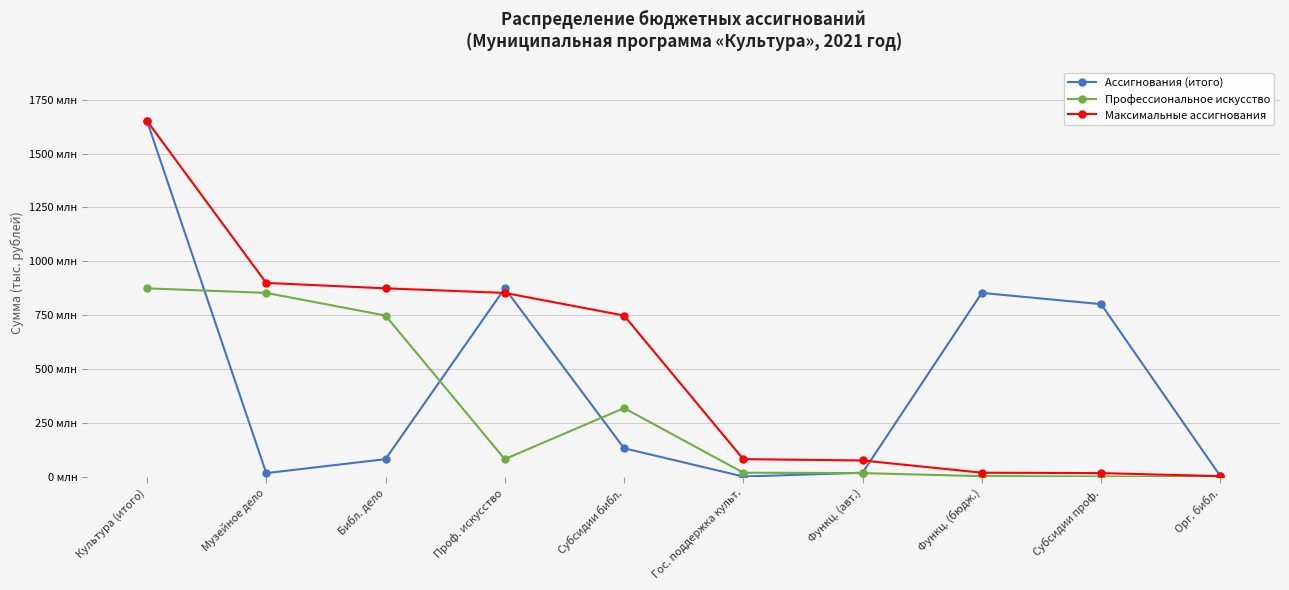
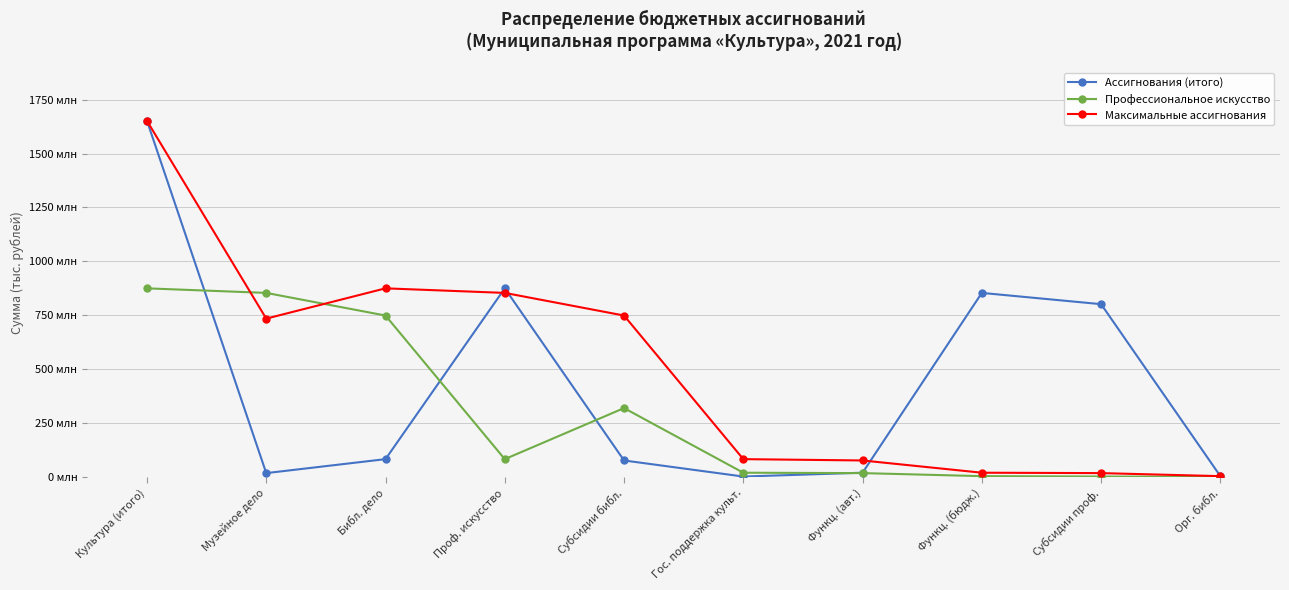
  {
    "Ассигнования (итого)": {
      "Музейное дело": "20 млн",
      "Библ. дело": "80 млн",
      "Проф. искусство": "870 млн",
-     "Субсидии библ.": "130 млн",
+     "Субсидии библ.": "80 млн",
      "Гос. поддержка культ.": "0 млн",
      "Функц. (бюдж.)": "850 млн",
      "Субсидии проф.": "800 млн"
    },
    "Профессиональное искусство": {
      "Культура (итого)": "870 млн",
      "Музейное дело": "850 млн",
      "Библ. дело": "750 млн",
      "Проф. искусство": "80 млн",
      "Субсидии библ.": "320 млн",
      "Гос. поддержка культ.": "20 млн",
      "Функц. (бюдж.)": "0 млн",
      "Субсидии проф.": "0 млн"
    },
    "Максимальные ассигнования": {
-     "Музейное дело": "900 млн",
+     "Музейное дело": "730 млн",
      "Библ. дело": "870 млн",
      "Проф. искусство": "850 млн",
      "Субсидии библ.": "750 млн",
      "Гос. поддержка культ.": "80 млн",
      "Функц. (авт.)": "80 млн",
      "Функц. (бюдж.)": "20 млн",
      "Субсидии проф.": "20 млн"
    }
  }
